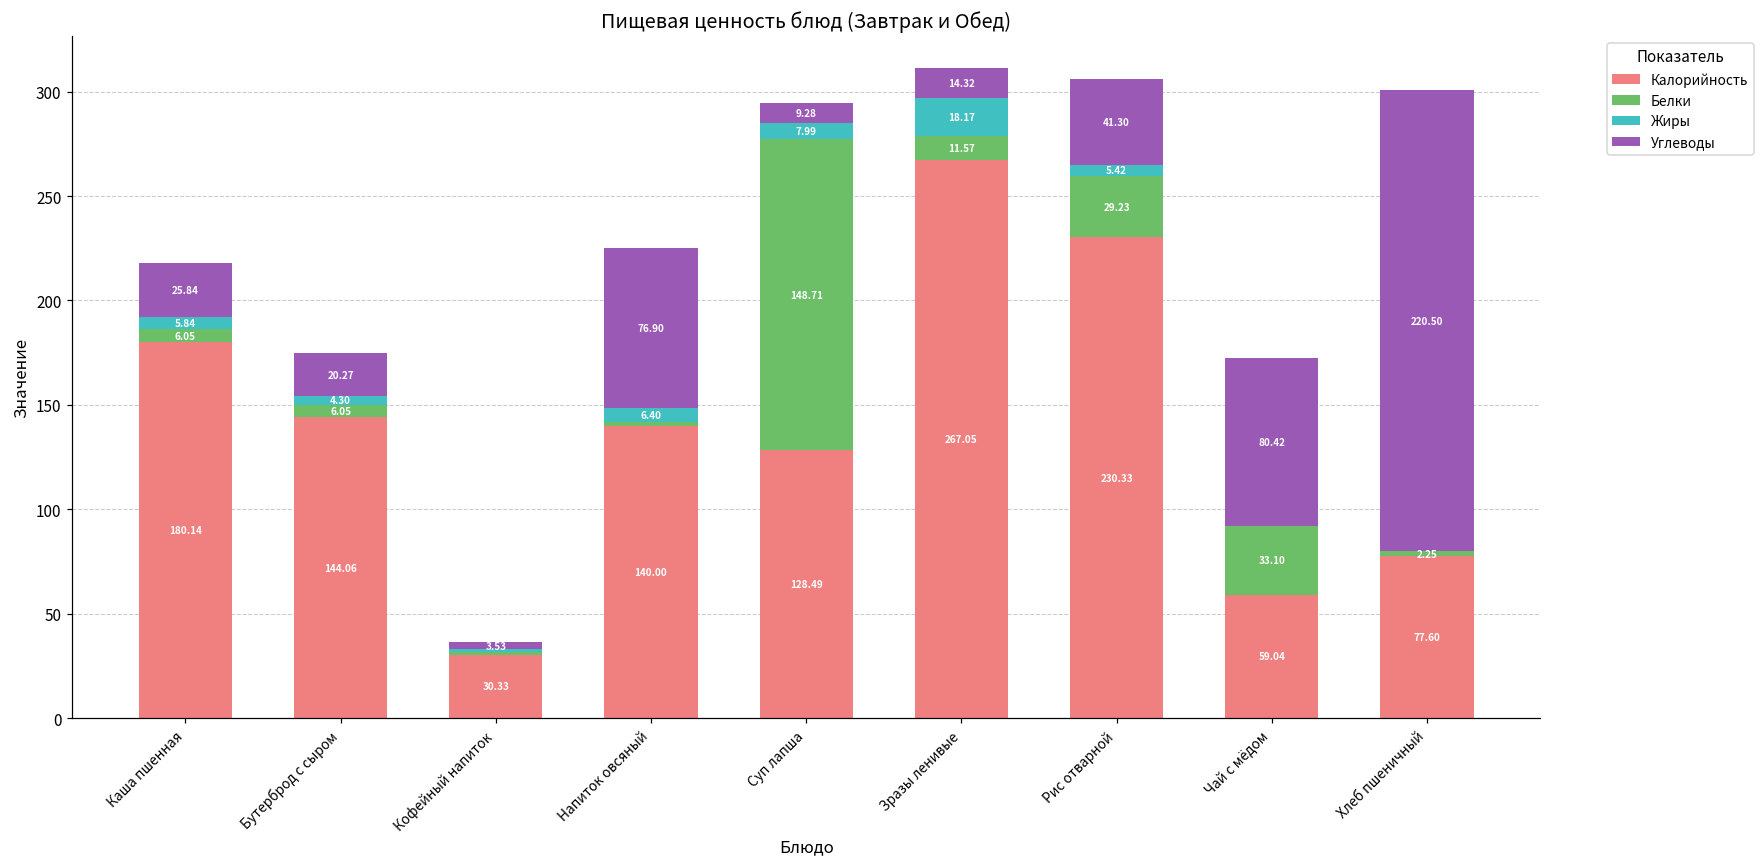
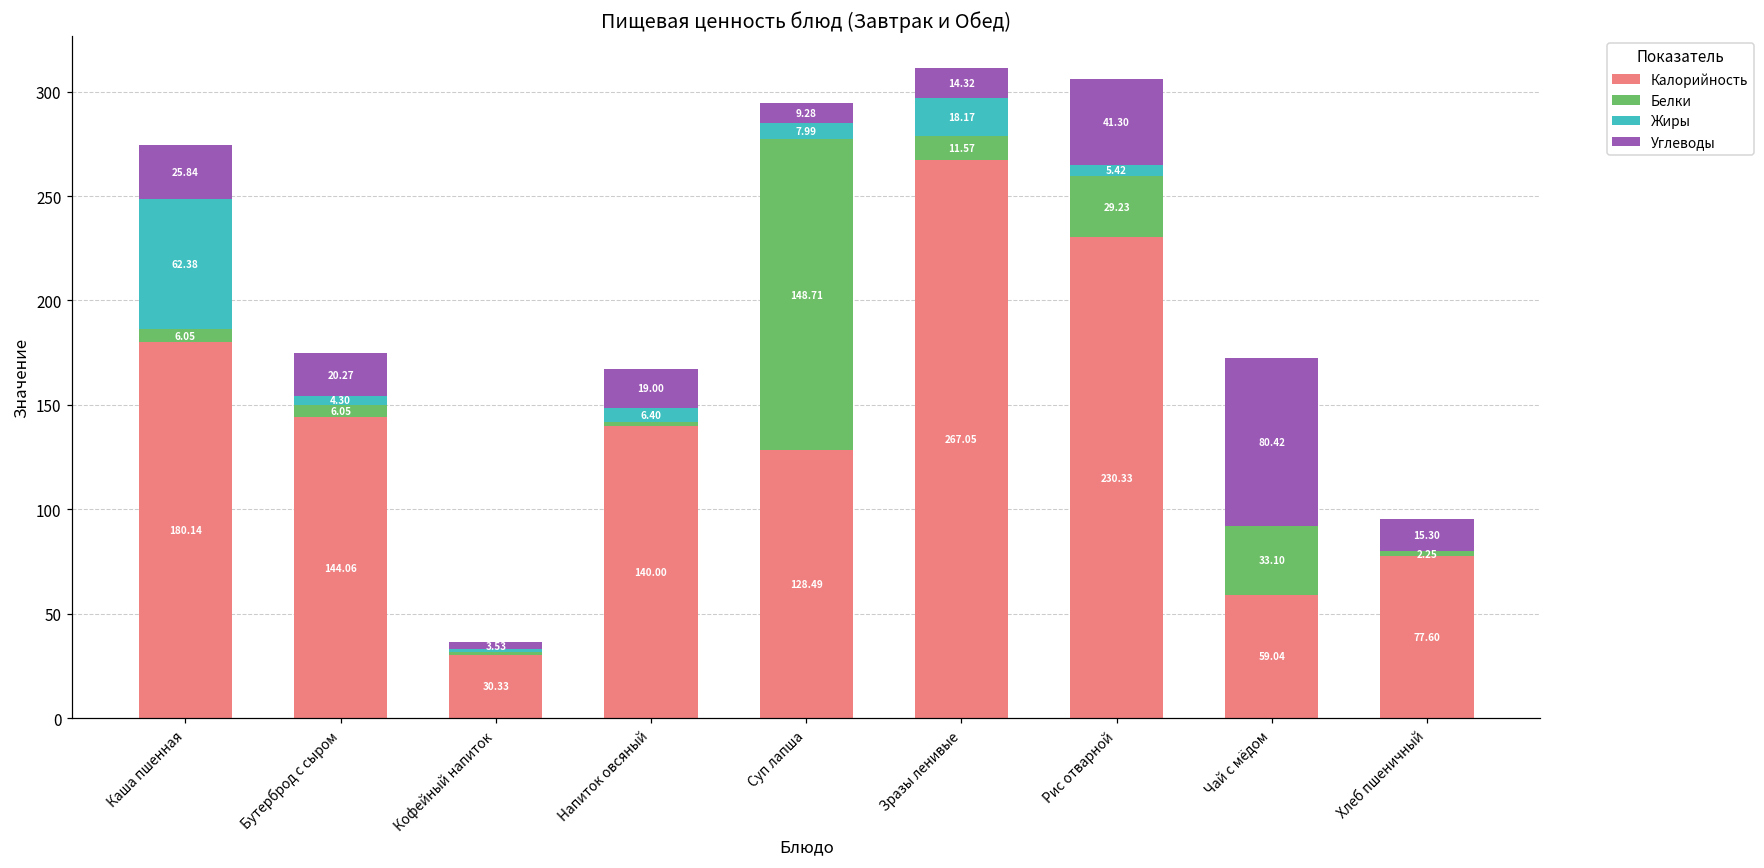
  {
    "Калорийность": {
      "Каша пшенная": 180.14,
      "Бутерброд с сыром": 144.06,
      "Кофейный напиток": 30.33,
      "Напиток овсяный": 140.00,
      "Суп лапша": 128.49,
      "Зразы ленивые": 267.05,
      "Рис отварной": 230.33,
      "Чай с мёдом": 59.04,
      "Хлеб пшеничный": 77.60
    },
    "Белки": {
      "Каша пшенная": 6.05,
      "Бутерброд с сыром": 6.05,
      "Суп лапша": 148.71,
      "Зразы ленивые": 11.57,
      "Рис отварной": 29.23,
      "Чай с мёдом": 33.10,
      "Хлеб пшеничный": 2.25
    },
    "Жиры": {
-     "Каша пшенная": 5.84,
+     "Каша пшенная": 62.38,
      "Бутерброд с сыром": 4.30,
      "Напиток овсяный": 6.40,
      "Суп лапша": 7.99,
      "Зразы ленивые": 18.17,
      "Рис отварной": 5.42
    },
    "Углеводы": {
      "Каша пшенная": 25.84,
      "Бутерброд с сыром": 20.27,
      "Кофейный напиток": 3.53,
-     "Напиток овсяный": 76.90,
+     "Напиток овсяный": 19.00,
      "Суп лапша": 9.28,
      "Зразы ленивые": 14.32,
      "Рис отварной": 41.30,
      "Чай с мёдом": 80.42,
-     "Хлеб пшеничный": 220.50
+     "Хлеб пшеничный": 15.30
    }
  }
